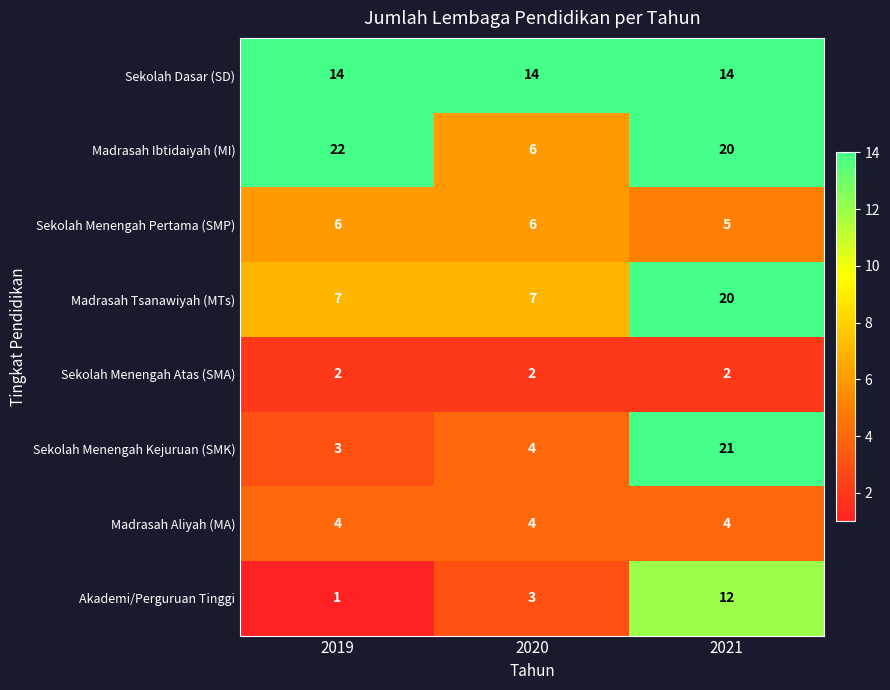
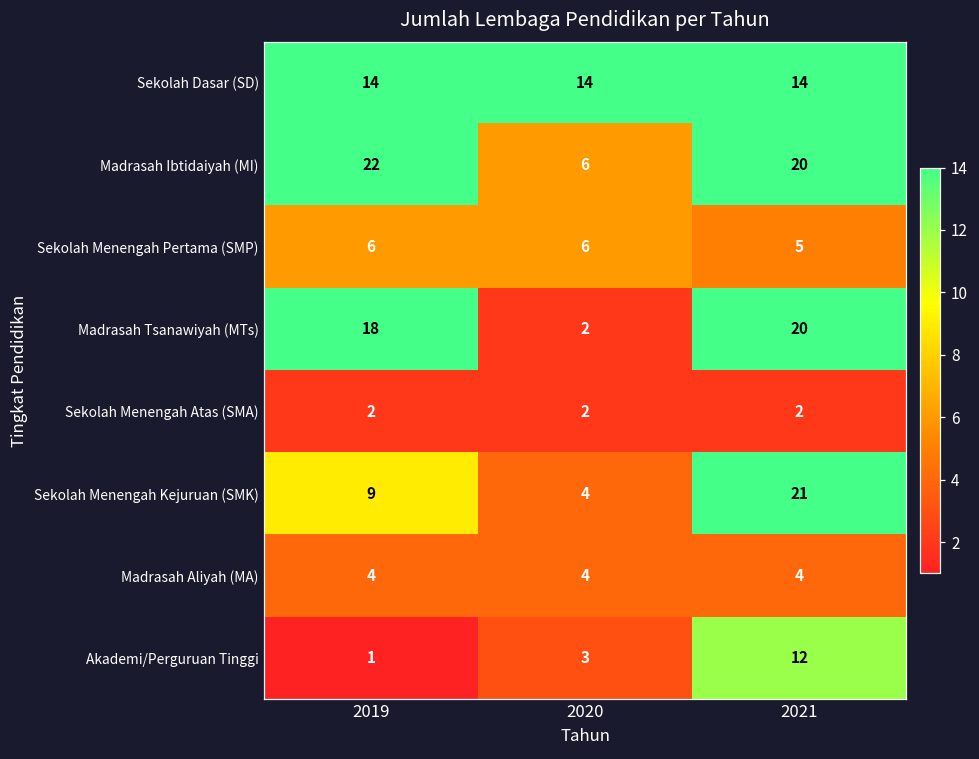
  {
    "Sekolah Dasar (SD)": {
      "2019": 14,
      "2020": 14,
      "2021": 14
    },
    "Madrasah Ibtidaiyah (MI)": {
      "2019": 22,
      "2020": 6,
      "2021": 20
    },
    "Sekolah Menengah Pertama (SMP)": {
      "2019": 6,
      "2020": 6,
      "2021": 5
    },
    "Madrasah Tsanawiyah (MTs)": {
-     "2019": 7,
-     "2020": 7,
+     "2019": 18,
+     "2020": 2,
      "2021": 20
    },
    "Sekolah Menengah Atas (SMA)": {
      "2019": 2,
      "2020": 2,
      "2021": 2
    },
    "Sekolah Menengah Kejuruan (SMK)": {
-     "2019": 3,
+     "2019": 9,
      "2020": 4,
      "2021": 21
    },
    "Madrasah Aliyah (MA)": {
      "2019": 4,
      "2020": 4,
      "2021": 4
    },
    "Akademi/Perguruan Tinggi": {
      "2019": 1,
      "2020": 3,
      "2021": 12
    }
  }
